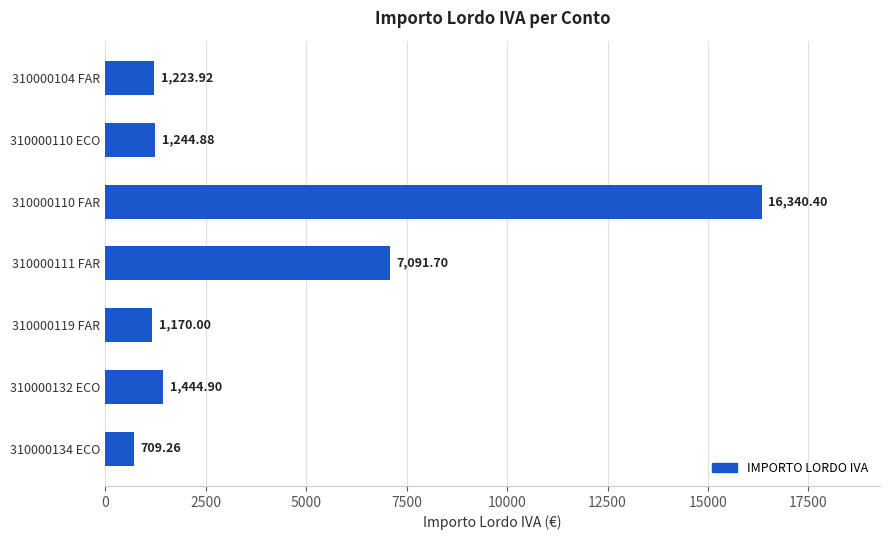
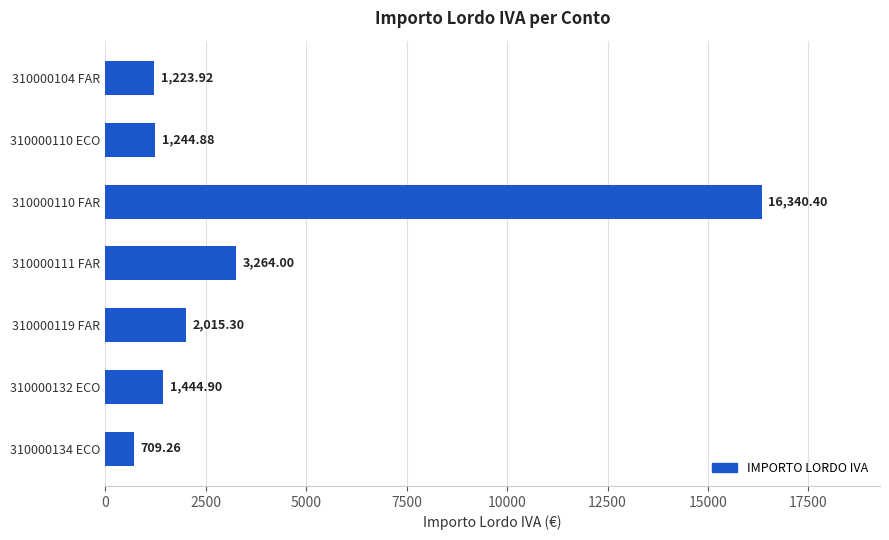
  {
    "310000104 FAR": "1,223.92",
    "310000110 ECO": "1,244.88",
    "310000110 FAR": "16,340.40",
-   "310000111 FAR": "7,091.70",
-   "310000119 FAR": "1,170.00",
+   "310000111 FAR": "3,264.00",
+   "310000119 FAR": "2,015.30",
    "310000132 ECO": "1,444.90",
    "310000134 ECO": "709.26"
  }
